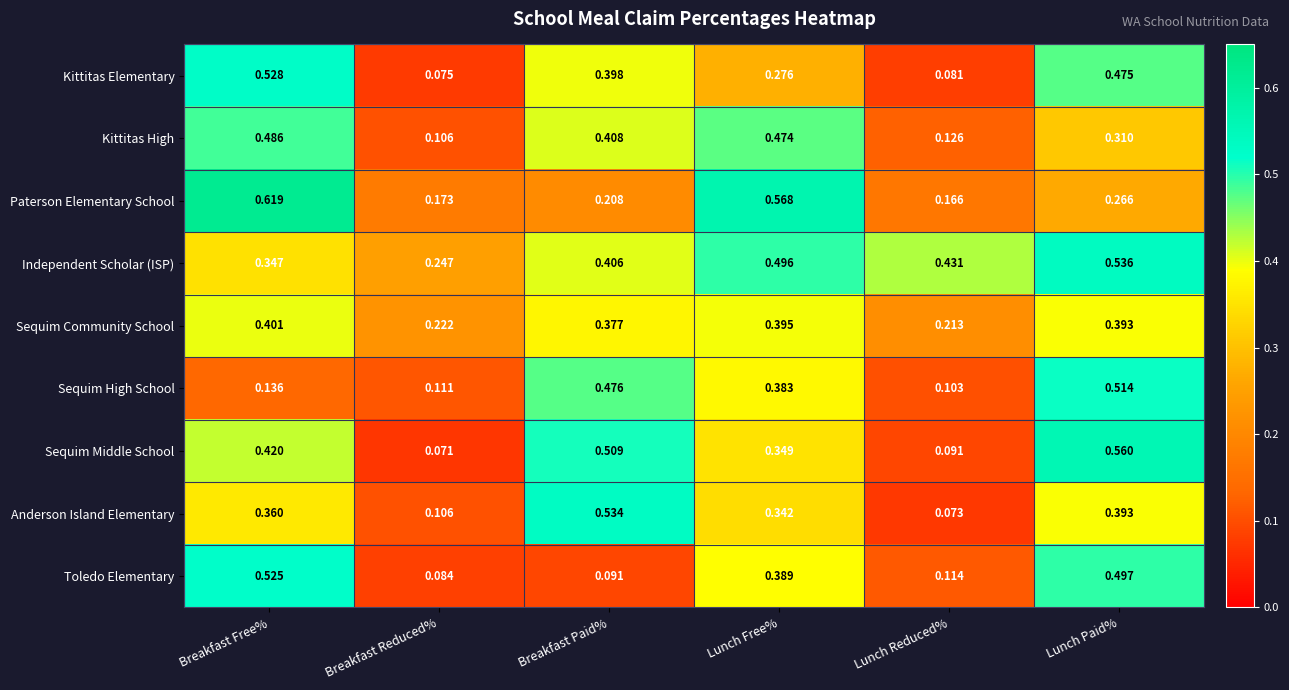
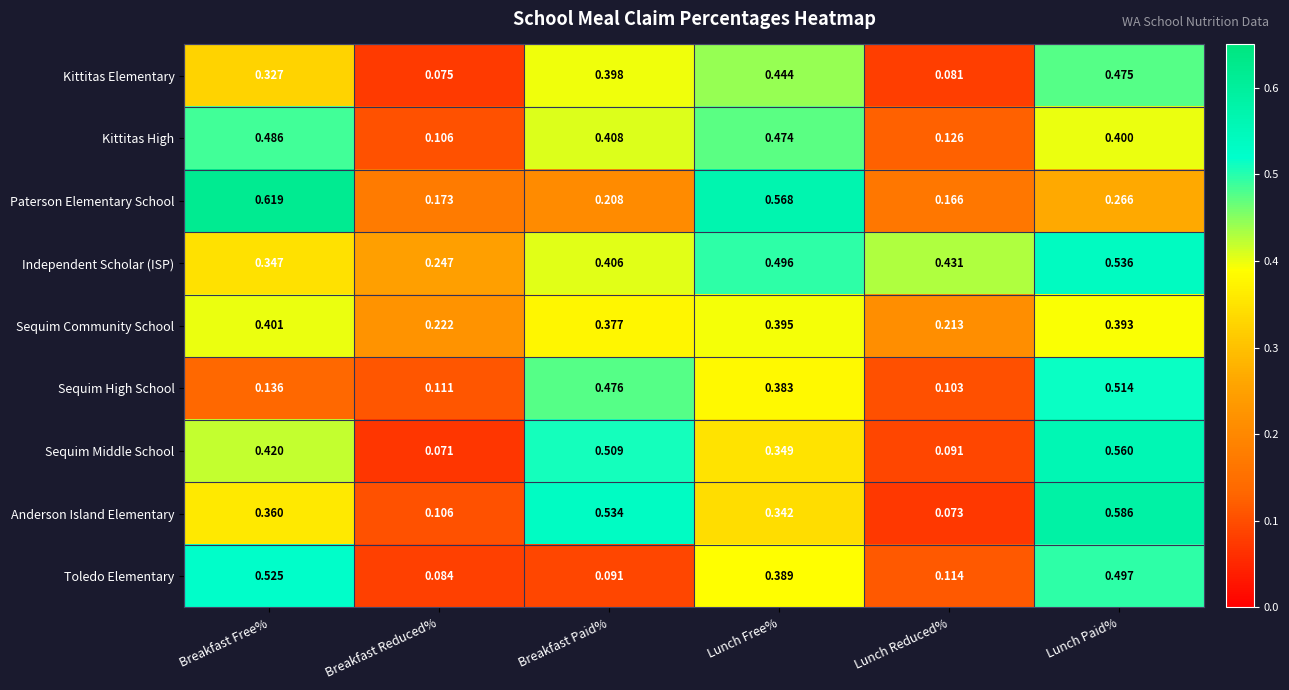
  {
    "Kittitas Elementary": {
-     "Breakfast Free%": 0.528,
+     "Breakfast Free%": 0.327,
      "Breakfast Reduced%": 0.075,
      "Breakfast Paid%": 0.398,
-     "Lunch Free%": 0.276,
+     "Lunch Free%": 0.444,
      "Lunch Reduced%": 0.081,
      "Lunch Paid%": 0.475
    },
    "Kittitas High": {
      "Breakfast Free%": 0.486,
      "Breakfast Reduced%": 0.106,
      "Breakfast Paid%": 0.408,
      "Lunch Free%": 0.474,
      "Lunch Reduced%": 0.126,
-     "Lunch Paid%": 0.310
+     "Lunch Paid%": 0.400
    },
    "Paterson Elementary School": {
      "Breakfast Free%": 0.619,
      "Breakfast Reduced%": 0.173,
      "Breakfast Paid%": 0.208,
      "Lunch Free%": 0.568,
      "Lunch Reduced%": 0.166,
      "Lunch Paid%": 0.266
    },
    "Independent Scholar (ISP)": {
      "Breakfast Free%": 0.347,
      "Breakfast Reduced%": 0.247,
      "Breakfast Paid%": 0.406,
      "Lunch Free%": 0.496,
      "Lunch Reduced%": 0.431,
      "Lunch Paid%": 0.536
    },
    "Sequim Community School": {
      "Breakfast Free%": 0.401,
      "Breakfast Reduced%": 0.222,
      "Breakfast Paid%": 0.377,
      "Lunch Free%": 0.395,
      "Lunch Reduced%": 0.213,
      "Lunch Paid%": 0.393
    },
    "Sequim High School": {
      "Breakfast Free%": 0.136,
      "Breakfast Reduced%": 0.111,
      "Breakfast Paid%": 0.476,
      "Lunch Free%": 0.383,
      "Lunch Reduced%": 0.103,
      "Lunch Paid%": 0.514
    },
    "Sequim Middle School": {
      "Breakfast Free%": 0.420,
      "Breakfast Reduced%": 0.071,
      "Breakfast Paid%": 0.509,
      "Lunch Free%": 0.349,
      "Lunch Reduced%": 0.091,
      "Lunch Paid%": 0.560
    },
    "Anderson Island Elementary": {
      "Breakfast Free%": 0.360,
      "Breakfast Reduced%": 0.106,
      "Breakfast Paid%": 0.534,
      "Lunch Free%": 0.342,
      "Lunch Reduced%": 0.073,
-     "Lunch Paid%": 0.393
+     "Lunch Paid%": 0.586
    },
    "Toledo Elementary": {
      "Breakfast Free%": 0.525,
      "Breakfast Reduced%": 0.084,
      "Breakfast Paid%": 0.091,
      "Lunch Free%": 0.389,
      "Lunch Reduced%": 0.114,
      "Lunch Paid%": 0.497
    }
  }
